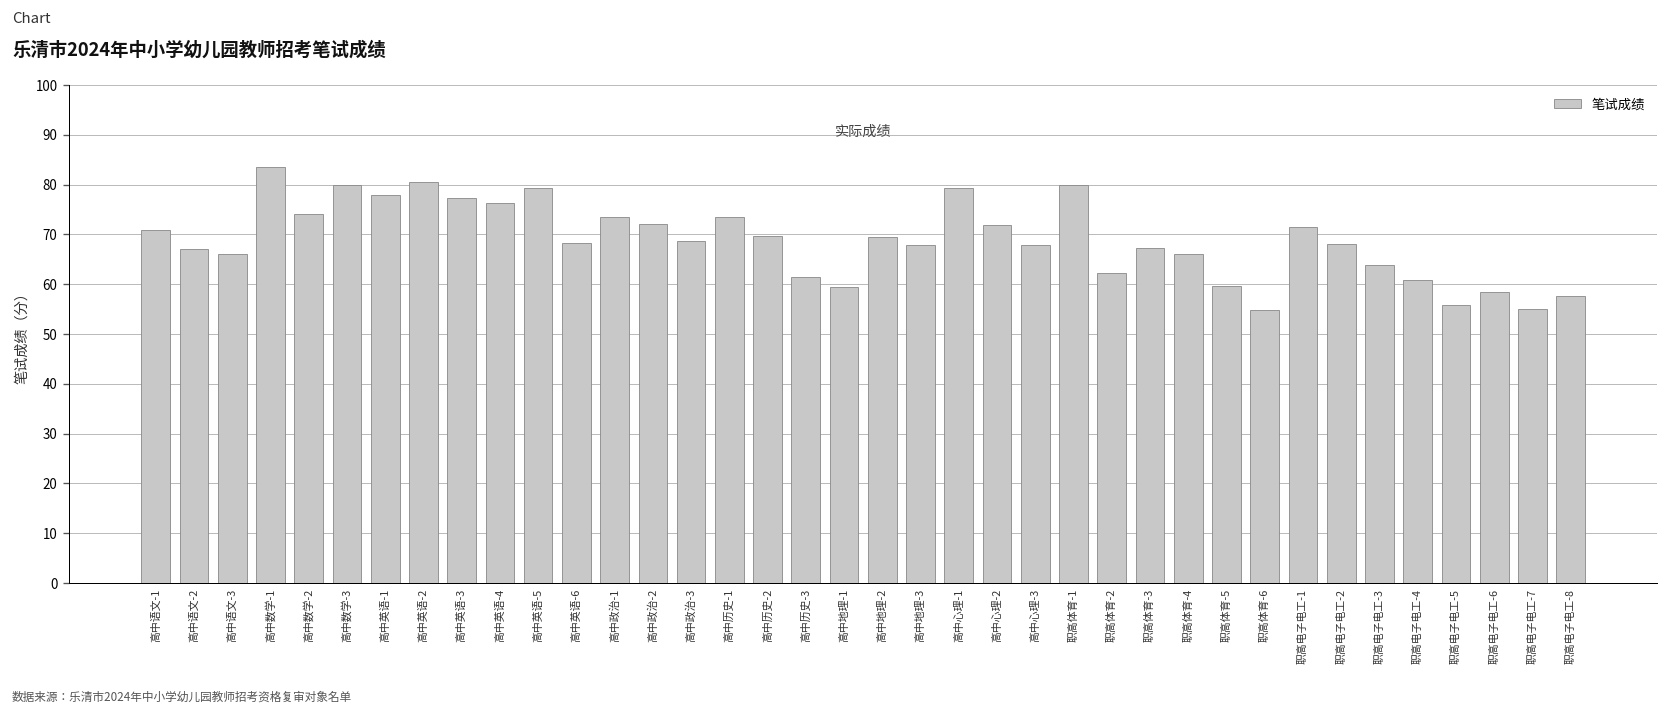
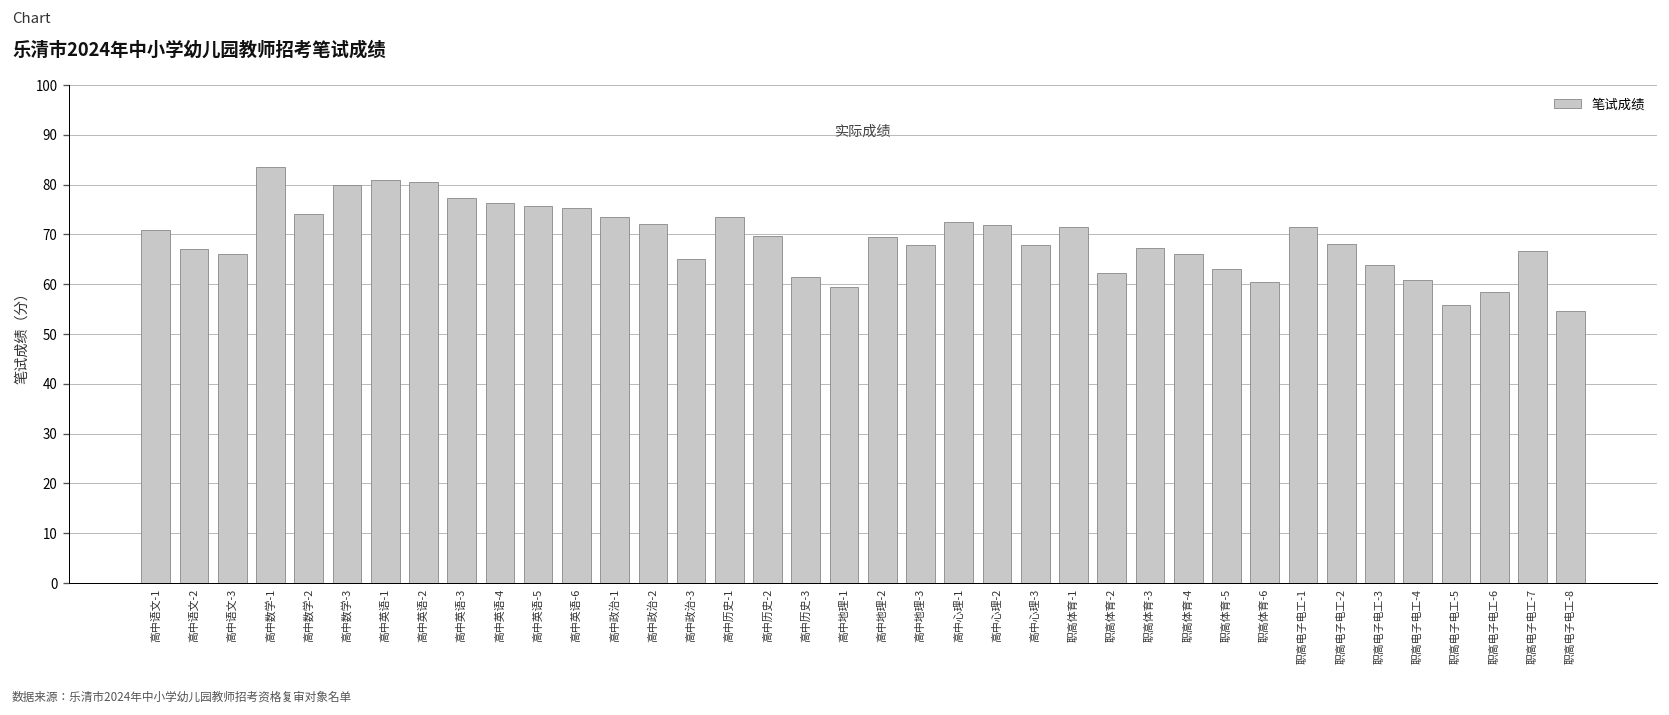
  {
    "高中语文-1": 71,
    "高中语文-2": 67,
    "高中语文-3": 66,
    "高中数学-1": 83,
    "高中数学-2": 74,
    "高中数学-3": 80,
-   "高中英语-1": 78,
+   "高中英语-1": 81,
    "高中英语-2": 81,
    "高中英语-3": 77,
    "高中英语-4": 76,
-   "高中英语-5": 79,
-   "高中英语-6": 68,
+   "高中英语-5": 76,
+   "高中英语-6": 75,
    "高中政治-1": 73,
    "高中政治-2": 72,
-   "高中政治-3": 69,
+   "高中政治-3": 65,
    "高中历史-1": 74,
    "高中历史-2": 70,
    "高中历史-3": 61,
    "高中地理-1": 60,
    "高中地理-2": 69,
    "高中地理-3": 68,
-   "高中心理-1": 79,
+   "高中心理-1": 72,
    "高中心理-2": 72,
    "高中心理-3": 68,
-   "职高体育-1": 80,
+   "职高体育-1": 71,
    "职高体育-2": 62,
    "职高体育-3": 67,
    "职高体育-4": 66,
-   "职高体育-5": 60,
-   "职高体育-6": 55,
+   "职高体育-5": 63,
+   "职高体育-6": 60,
    "职高电子电工-1": 72,
    "职高电子电工-2": 68,
    "职高电子电工-3": 64,
    "职高电子电工-4": 61,
    "职高电子电工-5": 56,
    "职高电子电工-6": 58,
-   "职高电子电工-7": 55,
-   "职高电子电工-8": 58
+   "职高电子电工-7": 67,
+   "职高电子电工-8": 55
  }
